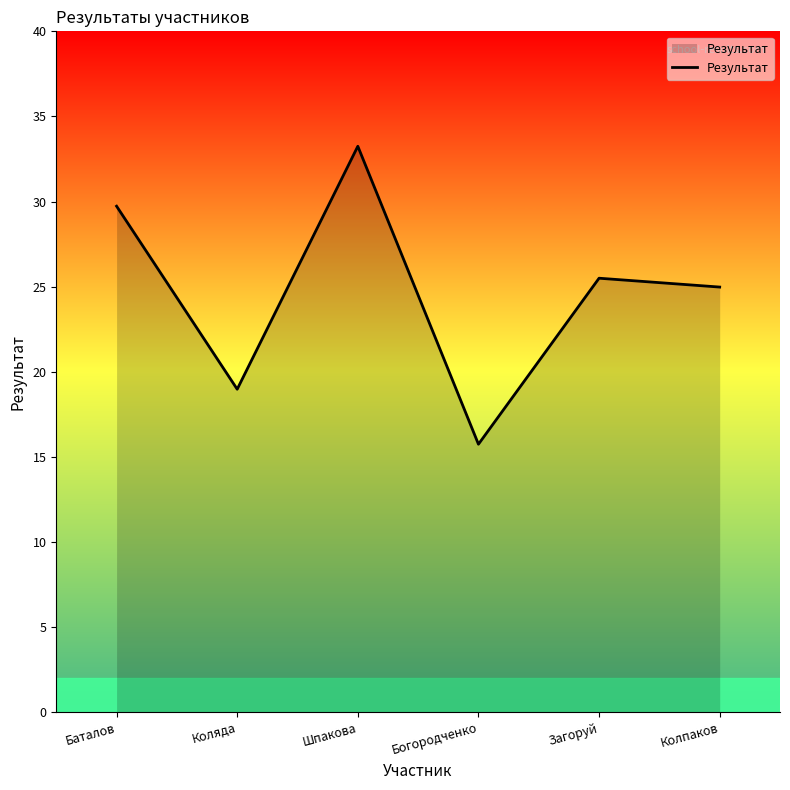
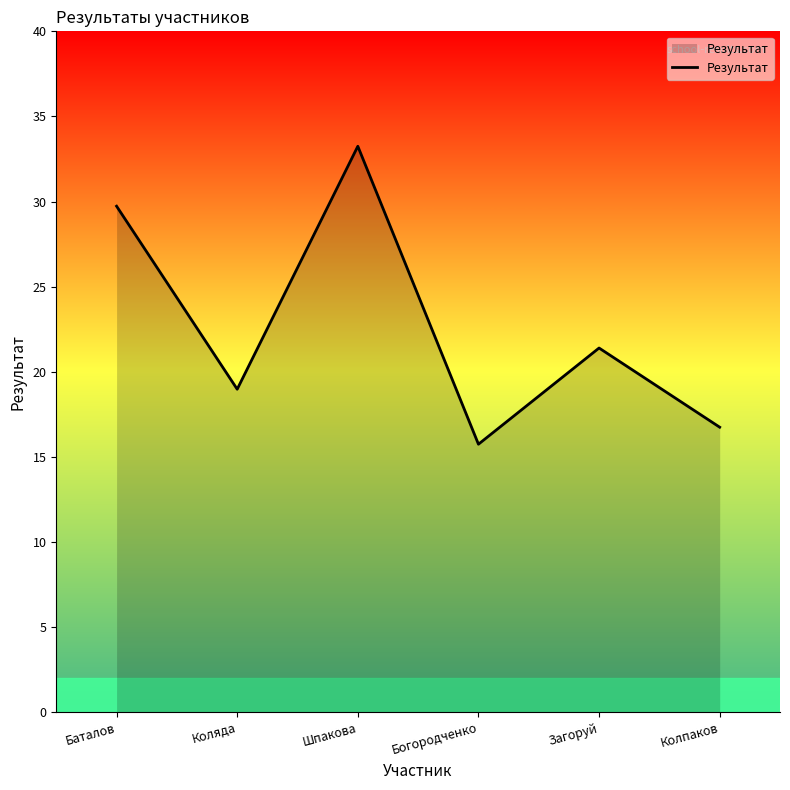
  {
    "Баталов": 29.7,
    "Коляда": 19.0,
    "Шпакова": 33.3,
    "Богородченко": 15.8,
-   "Загоруй": 25.5,
-   "Колпаков": 25.0
+   "Загоруй": 21.4,
+   "Колпаков": 16.8
  }
